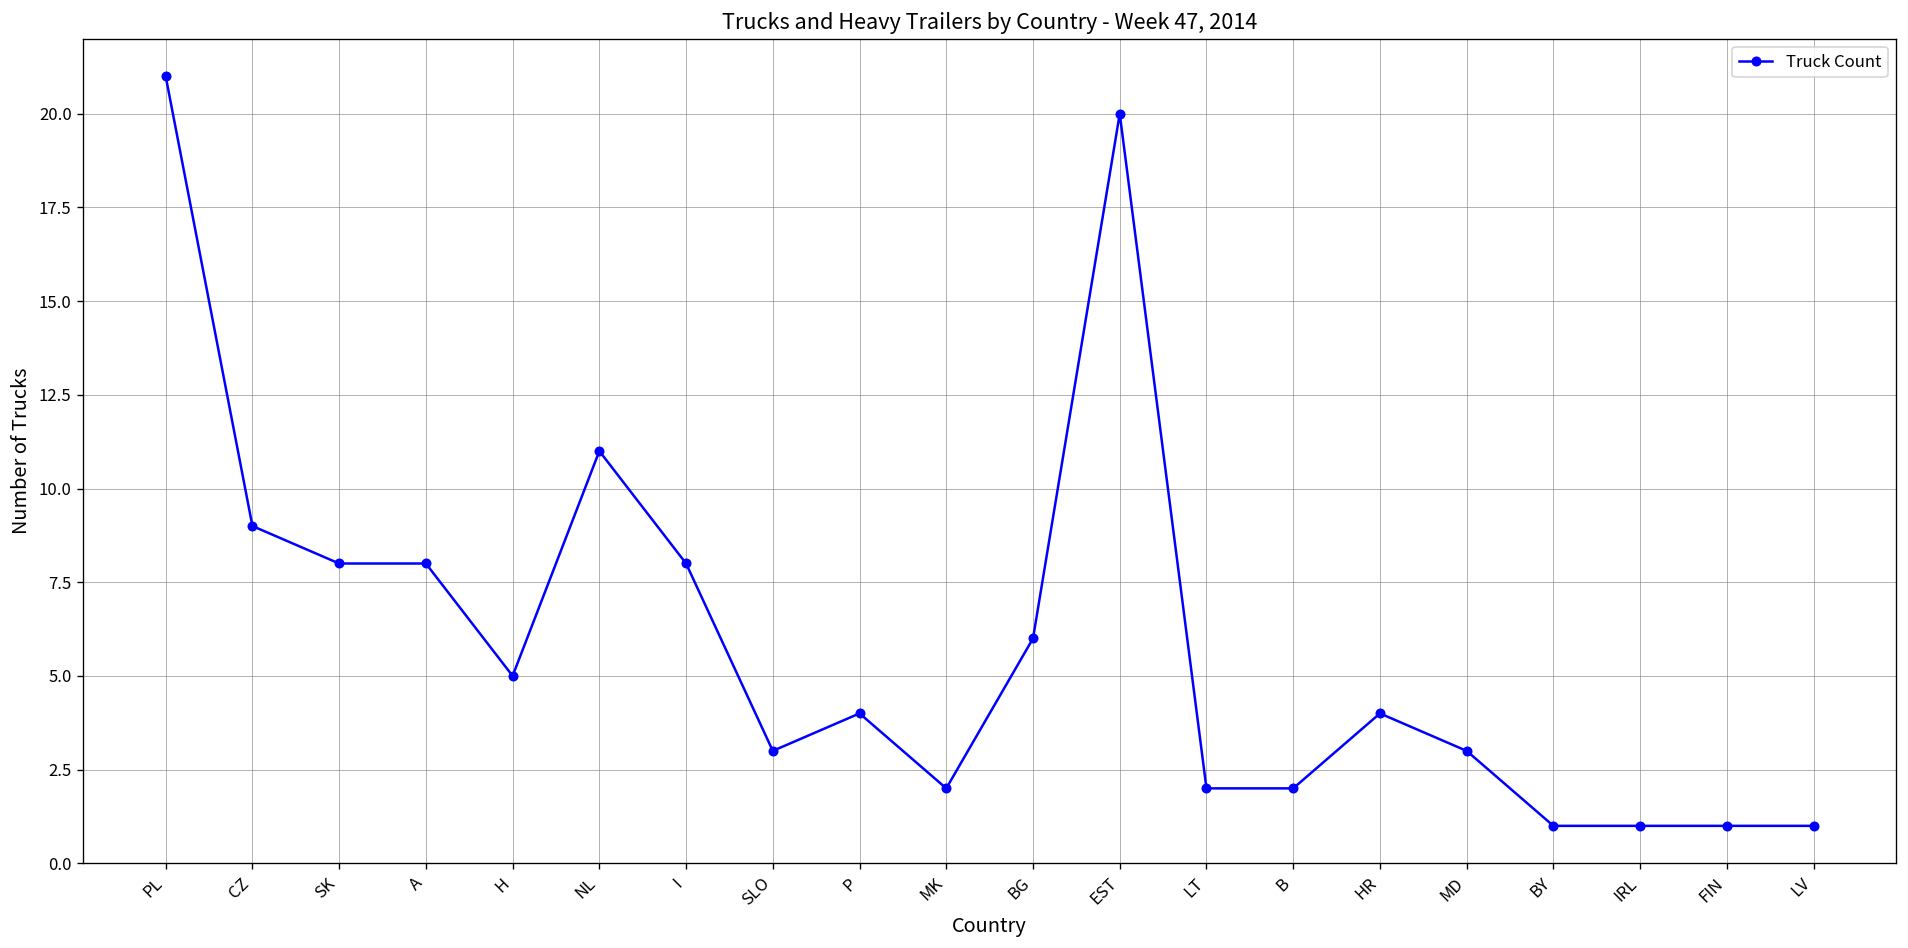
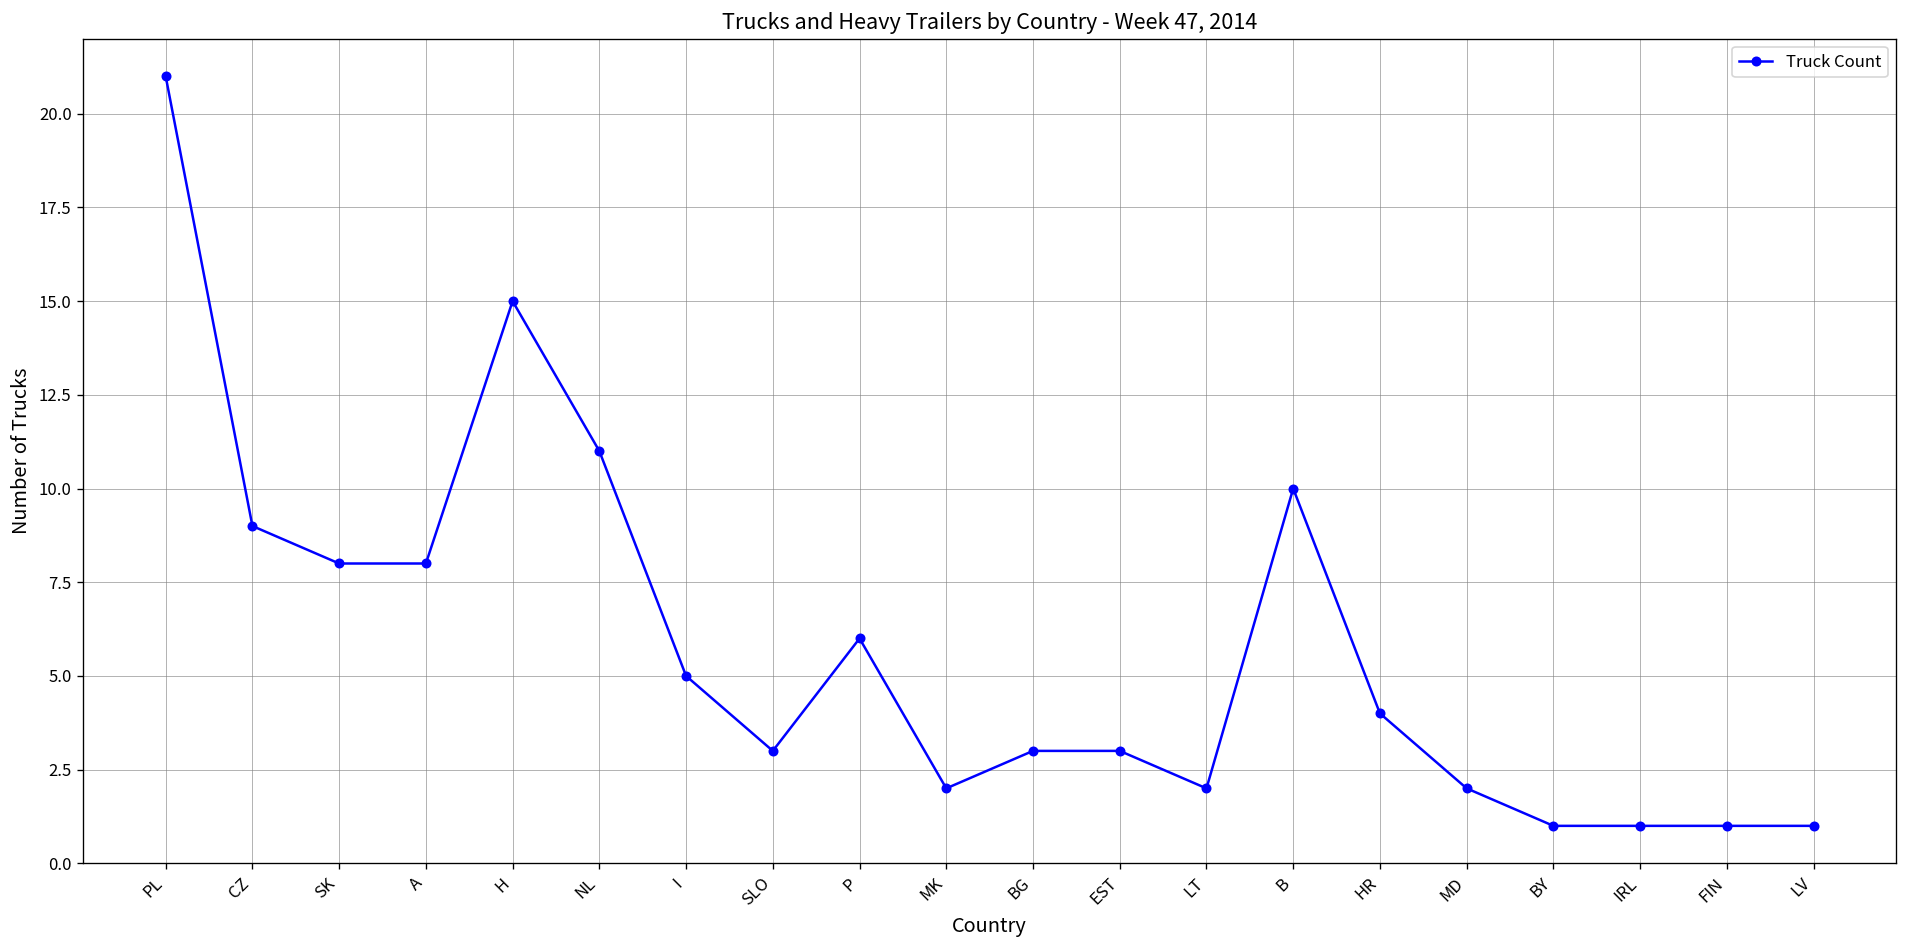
  {
    "PL": 21,
    "CZ": 9,
    "SK": 8,
    "A": 8,
-   "H": 5,
+   "H": 15,
    "NL": 11,
-   "I": 8,
+   "I": 5,
    "SLO": 3,
-   "P": 4,
+   "P": 6,
    "MK": 2,
-   "BG": 6,
-   "EST": 20,
+   "BG": 3,
+   "EST": 3,
    "LT": 2,
-   "B": 2,
+   "B": 10,
    "HR": 4,
-   "MD": 3,
+   "MD": 2,
    "BY": 1,
    "IRL": 1,
    "FIN": 1,
    "LV": 1
  }
